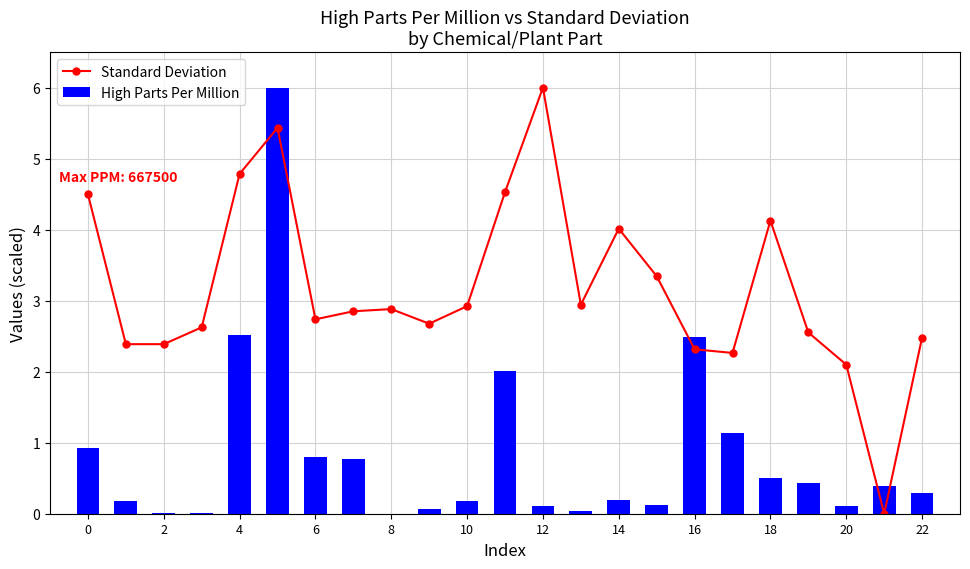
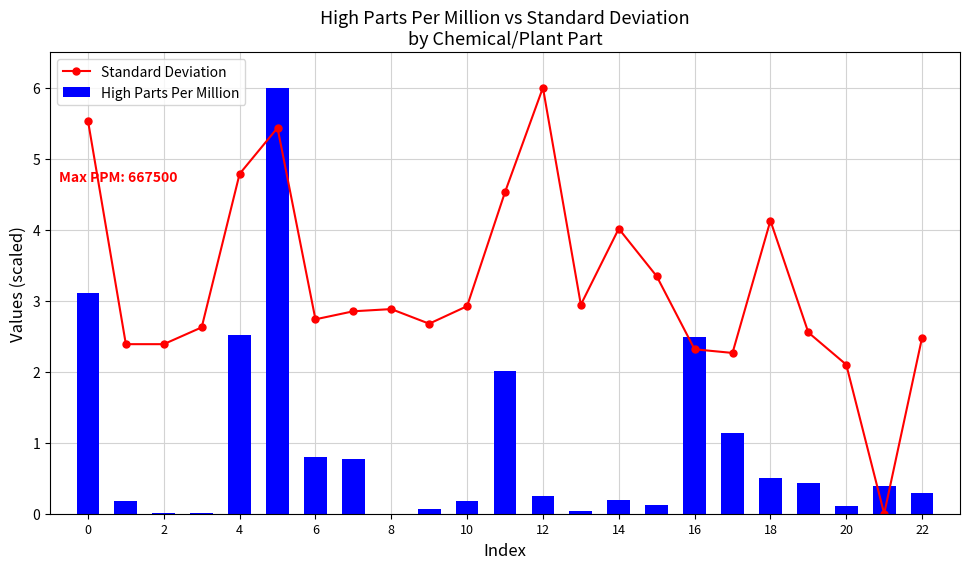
  {
    "Standard Deviation": {
-     "0": 4.5,
+     "0": 5.5,
      "2": 2.4,
      "4": 4.8,
      "6": 2.7,
      "8": 2.9,
      "10": 2.9,
      "12": 6.0,
      "14": 4.0,
      "16": 2.3,
      "18": 4.1,
      "20": 2.1,
      "22": 2.5
    },
    "High Parts Per Million": {
-     "0": 0.9,
+     "0": 3.1,
      "4": 2.5,
      "6": 0.8,
      "8": 0.0,
      "10": 0.2,
-     "12": 0.1,
+     "12": 0.3,
      "14": 0.2,
      "16": 2.5,
      "18": 0.5,
      "20": 0.1,
      "22": 0.3
    }
  }
